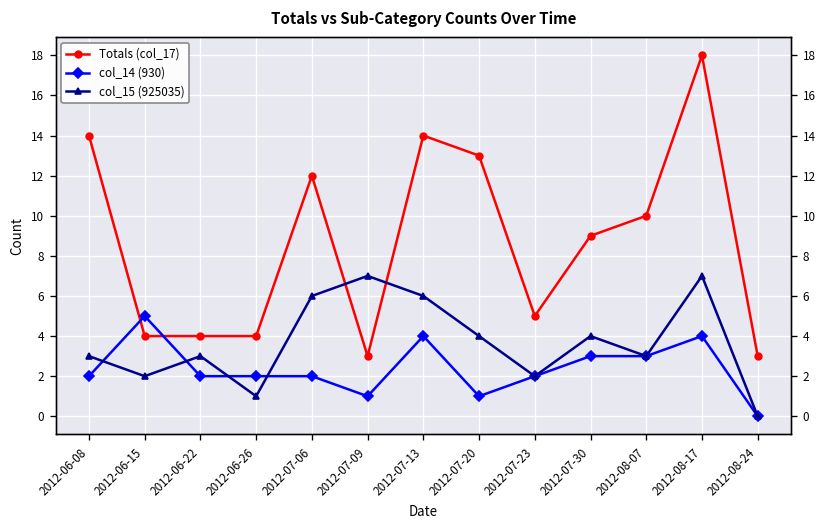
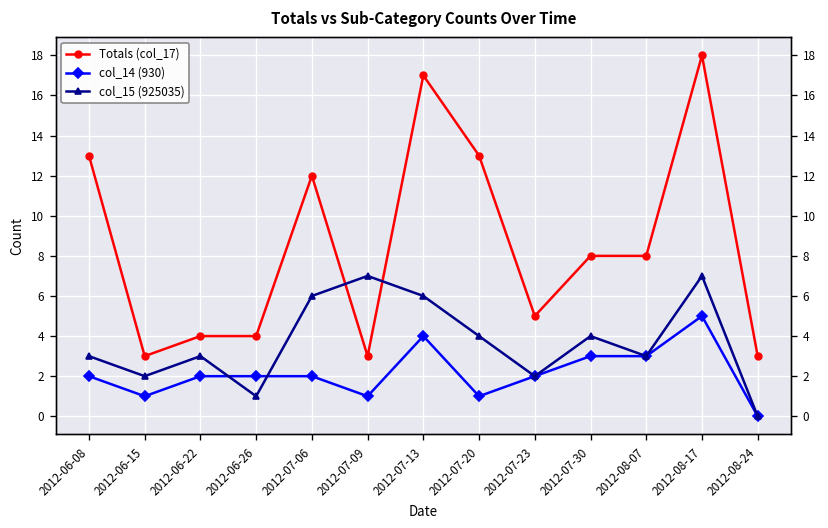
  {
    "Totals (col_17)": {
-     "2012-06-08": 14,
-     "2012-06-15": 4,
+     "2012-06-08": 13,
+     "2012-06-15": 3,
      "2012-06-22": 4,
      "2012-06-26": 4,
      "2012-07-06": 12,
      "2012-07-09": 3,
-     "2012-07-13": 14,
+     "2012-07-13": 17,
      "2012-07-20": 13,
      "2012-07-23": 5,
-     "2012-07-30": 9,
-     "2012-08-07": 10,
+     "2012-07-30": 8,
+     "2012-08-07": 8,
      "2012-08-17": 18,
      "2012-08-24": 3
    },
    "col_14 (930)": {
      "2012-06-08": 2,
-     "2012-06-15": 5,
+     "2012-06-15": 1,
      "2012-06-22": 2,
      "2012-06-26": 2,
      "2012-07-06": 2,
      "2012-07-09": 1,
      "2012-07-13": 4,
      "2012-07-20": 1,
      "2012-07-30": 3,
-     "2012-08-17": 4
+     "2012-08-17": 5
    },
    "col_15 (925035)": {
      "2012-06-08": 3,
      "2012-06-15": 2,
      "2012-06-22": 3,
      "2012-06-26": 1,
      "2012-07-06": 6,
      "2012-07-09": 7,
      "2012-07-13": 6,
      "2012-07-20": 4,
      "2012-07-30": 4,
      "2012-08-17": 7
    }
  }
